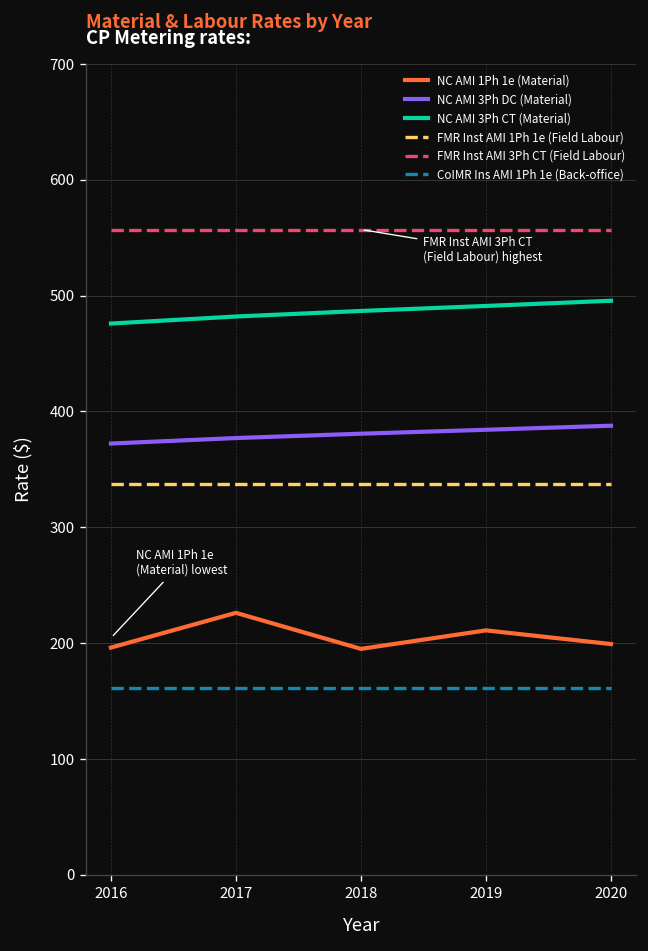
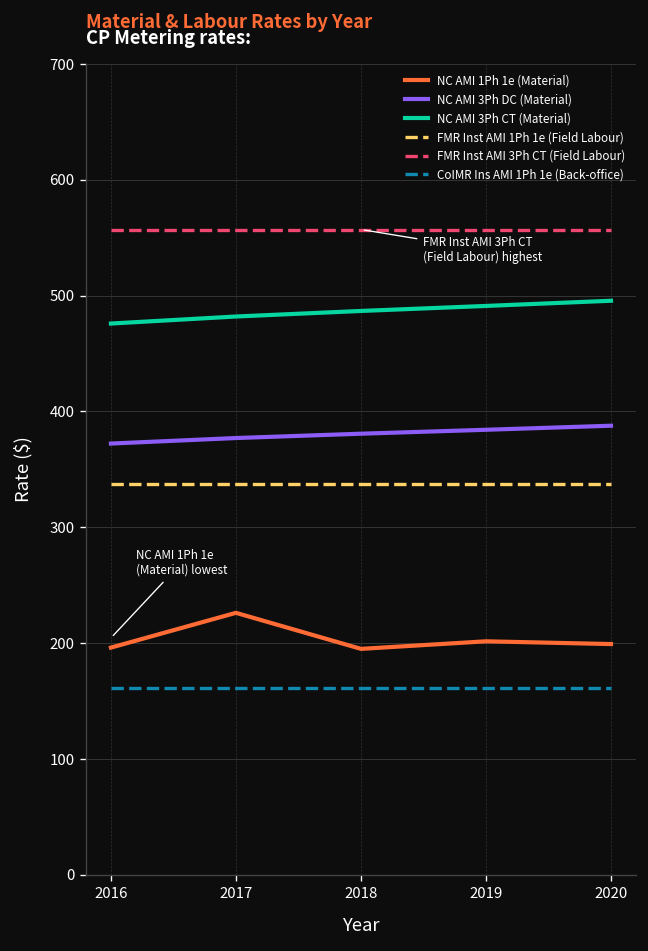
  {
    "NC AMI 1Ph 1e (Material)": {
      "2016": 200,
      "2018": 190,
-     "2019": 210,
+     "2019": 200,
      "2020": 200
    },
    "NC AMI 3Ph DC (Material)": {
      "2016": 370,
      "2017": 380,
      "2018": 380,
      "2019": 380,
      "2020": 390
    },
    "NC AMI 3Ph CT (Material)": {
      "2016": 480,
      "2017": 480,
      "2018": 490,
      "2019": 490,
      "2020": 500
    },
    "FMR Inst AMI 1Ph 1e (Field Labour)": {
      "2016": 340,
      "2017": 340,
      "2018": 340,
      "2019": 340,
      "2020": 340
    },
    "FMR Inst AMI 3Ph CT (Field Labour)": {
      "2016": 560,
      "2017": 560,
      "2018": 560,
      "2020": 560
    },
    "CoIMR Ins AMI 1Ph 1e (Back-office)": {
      "2016": 160,
      "2017": 160,
      "2018": 160,
      "2019": 160,
      "2020": 160
    }
  }
